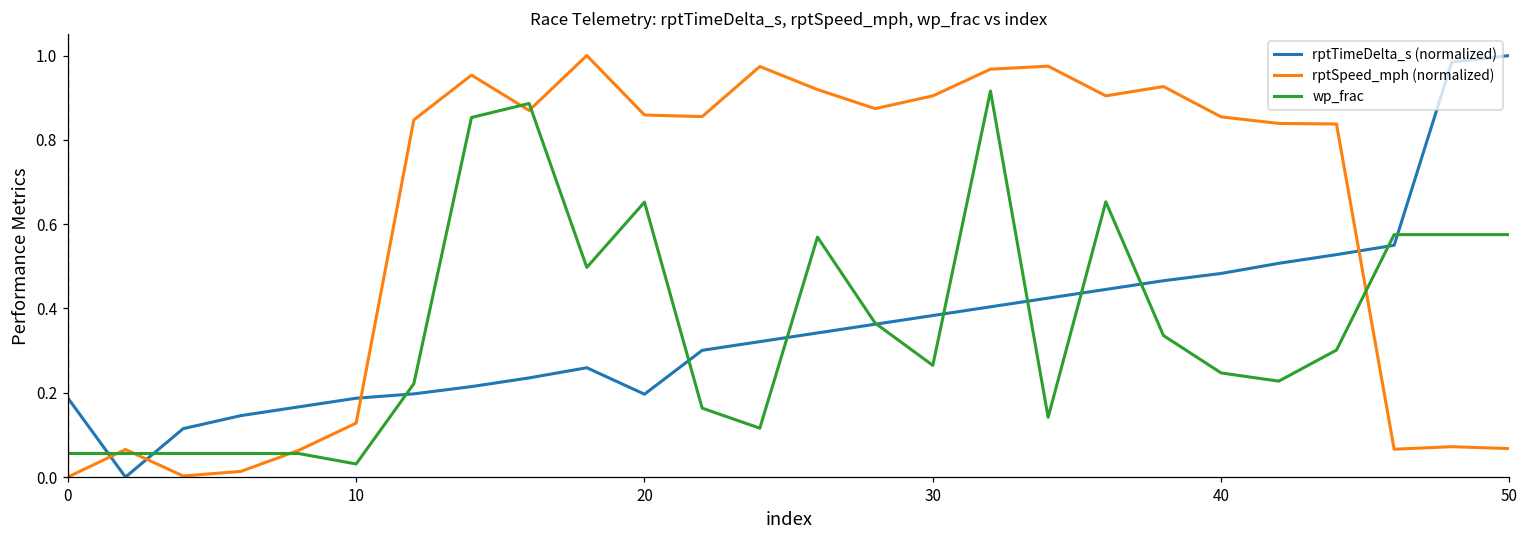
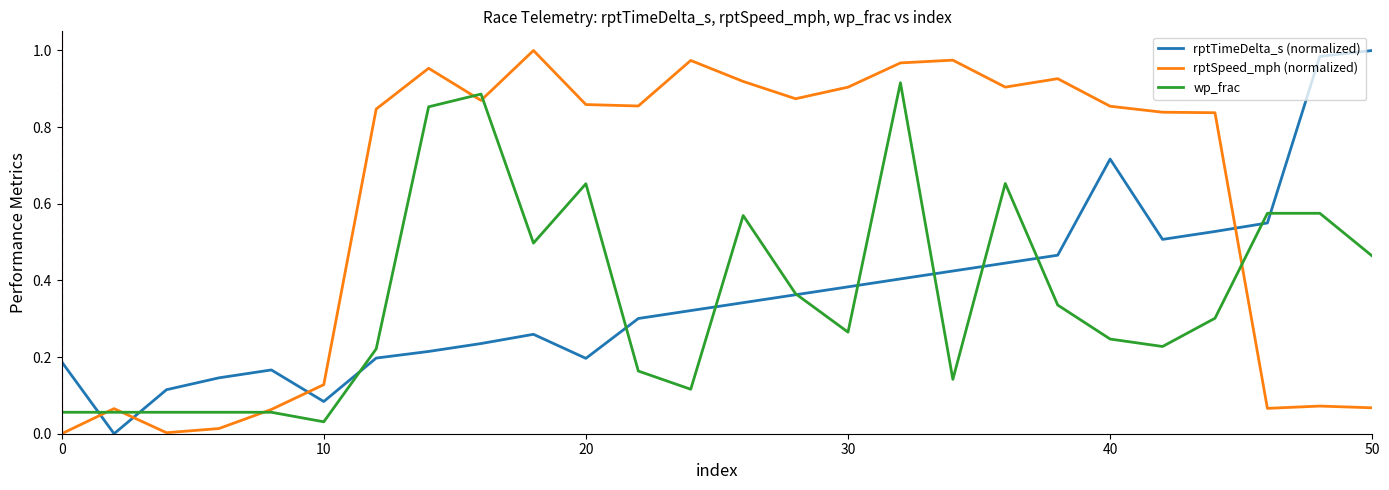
  {
    "rptTimeDelta_s (normalized)": {
      "0": 0.19,
-     "10": 0.19,
+     "10": 0.08,
      "20": 0.20,
      "30": 0.38,
-     "40": 0.48,
+     "40": 0.72,
      "50": 1.00
    },
    "rptSpeed_mph (normalized)": {
      "0": 0.00,
      "10": 0.13,
      "20": 0.86,
      "30": 0.90,
      "40": 0.85,
      "50": 0.07
    },
    "wp_frac": {
      "0": 0.06,
      "10": 0.03,
      "20": 0.65,
      "30": 0.27,
      "40": 0.25,
-     "50": 0.58
+     "50": 0.46
    }
  }
